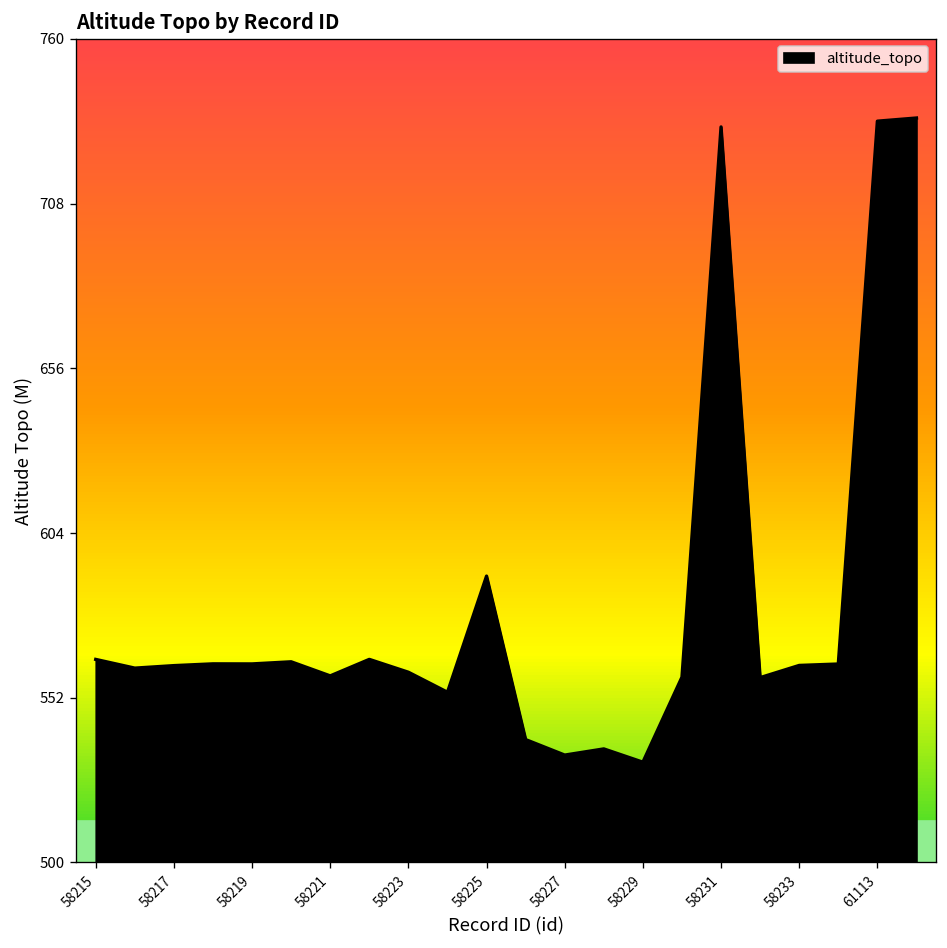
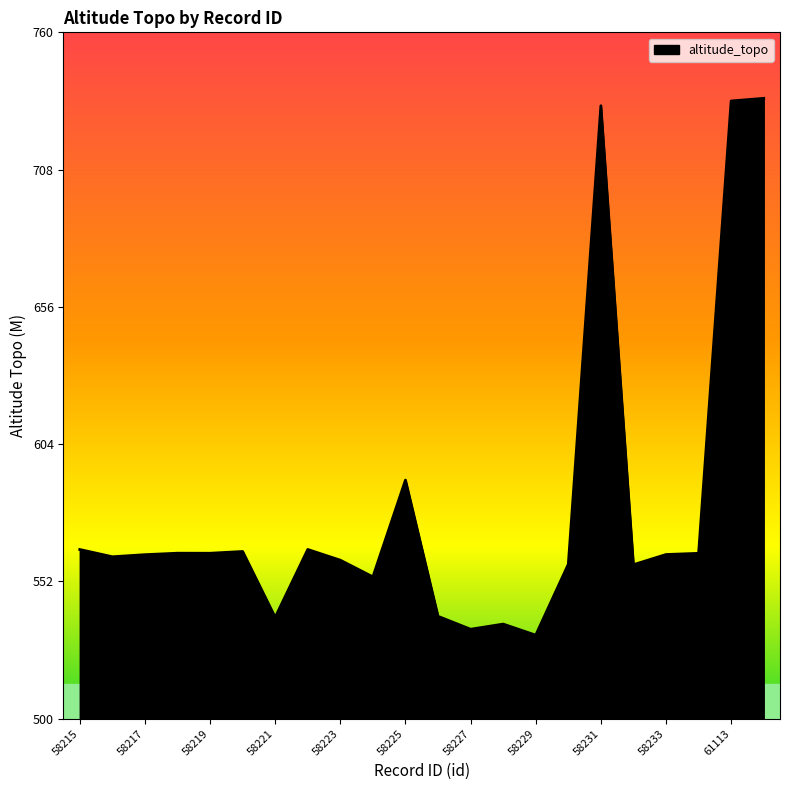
  {
    "58215": 564,
    "58217": 562,
    "58219": 563,
-   "58221": 559,
+   "58221": 538,
    "58223": 560,
    "58225": 590,
    "58227": 534,
    "58229": 532,
    "58231": 732,
    "58233": 562,
    "61113": 734
  }
